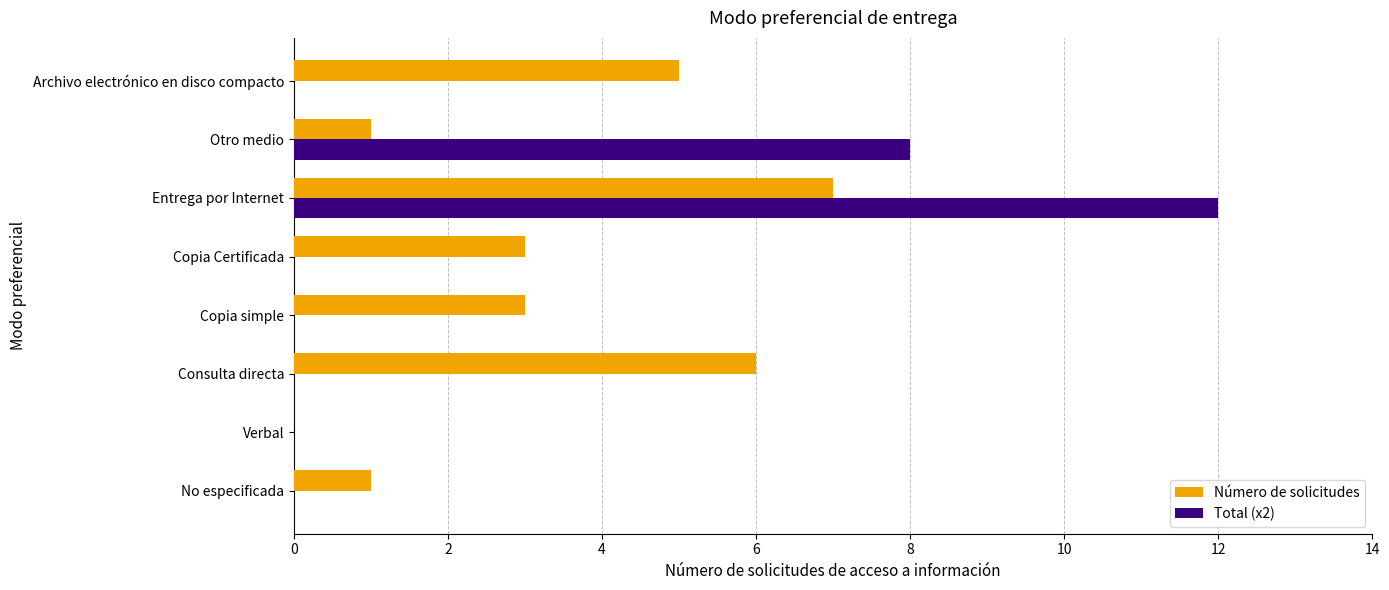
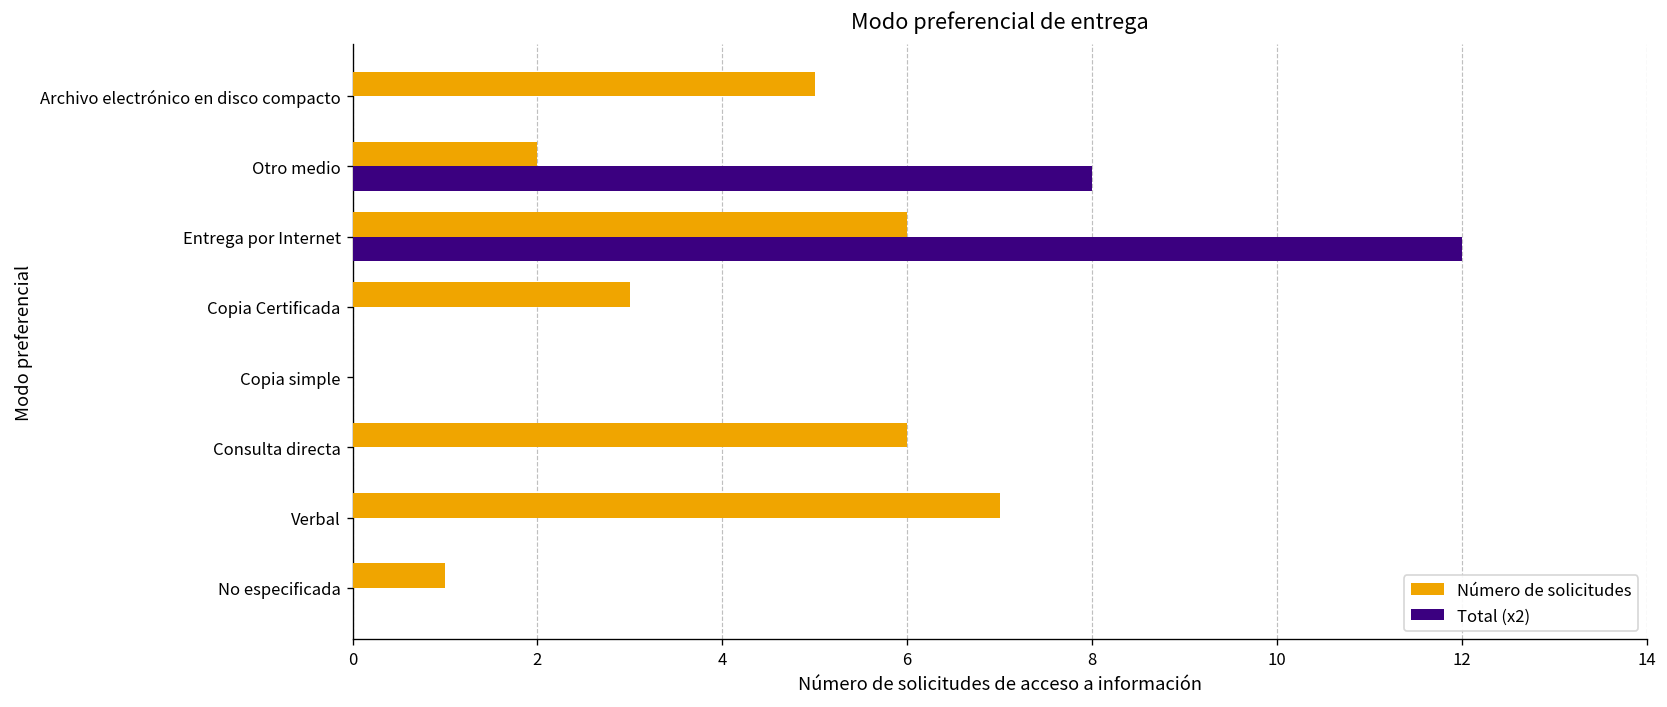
  {
    "Número de solicitudes": {
      "Archivo electrónico en disco compacto": 5,
-     "Otro medio": 1,
-     "Entrega por Internet": 7,
+     "Otro medio": 2,
+     "Entrega por Internet": 6,
      "Copia Certificada": 3,
-     "Copia simple": 3,
+     "Copia simple": 0,
      "Consulta directa": 6,
-     "Verbal": 0,
+     "Verbal": 7,
      "No especificada": 1
    },
    "Total (x2)": {
      "Archivo electrónico en disco compacto": 0,
      "Otro medio": 8,
      "Entrega por Internet": 12,
      "Copia Certificada": 0,
      "Copia simple": 0,
      "Consulta directa": 0,
      "Verbal": 0,
      "No especificada": 0
    }
  }
